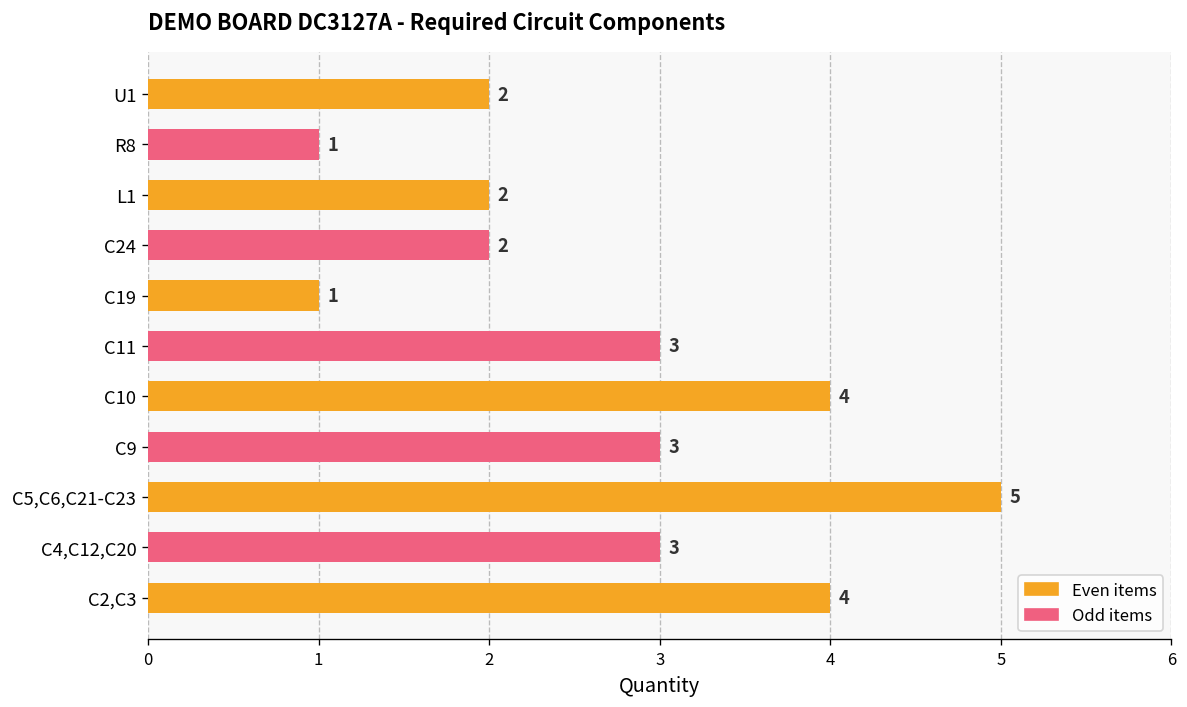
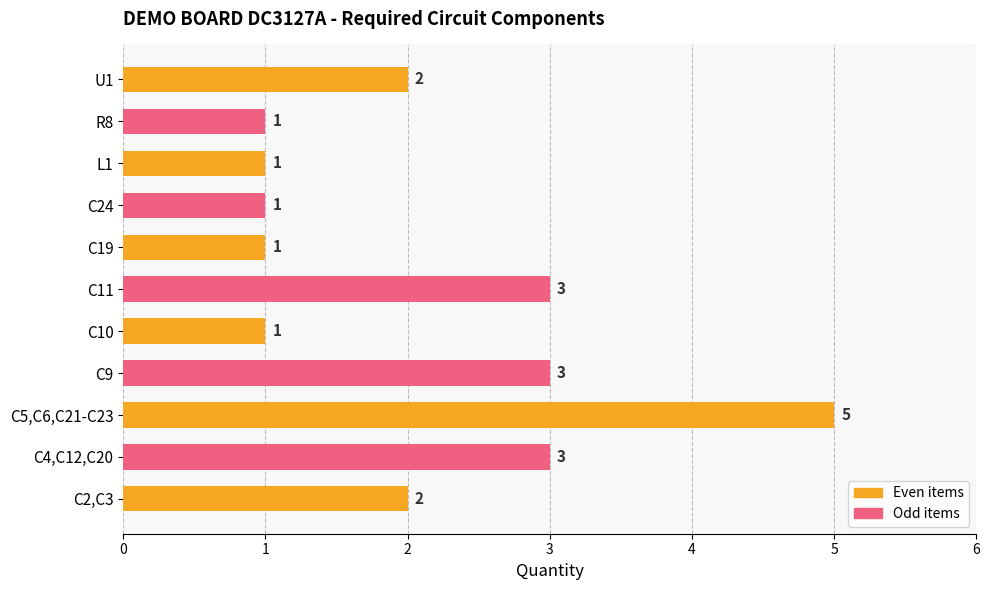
  {
    "U1": 2,
    "R8": 1,
-   "L1": 2,
-   "C24": 2,
+   "L1": 1,
+   "C24": 1,
    "C19": 1,
    "C11": 3,
-   "C10": 4,
+   "C10": 1,
    "C9": 3,
    "C5,C6,C21-C23": 5,
    "C4,C12,C20": 3,
-   "C2,C3": 4
+   "C2,C3": 2
  }
